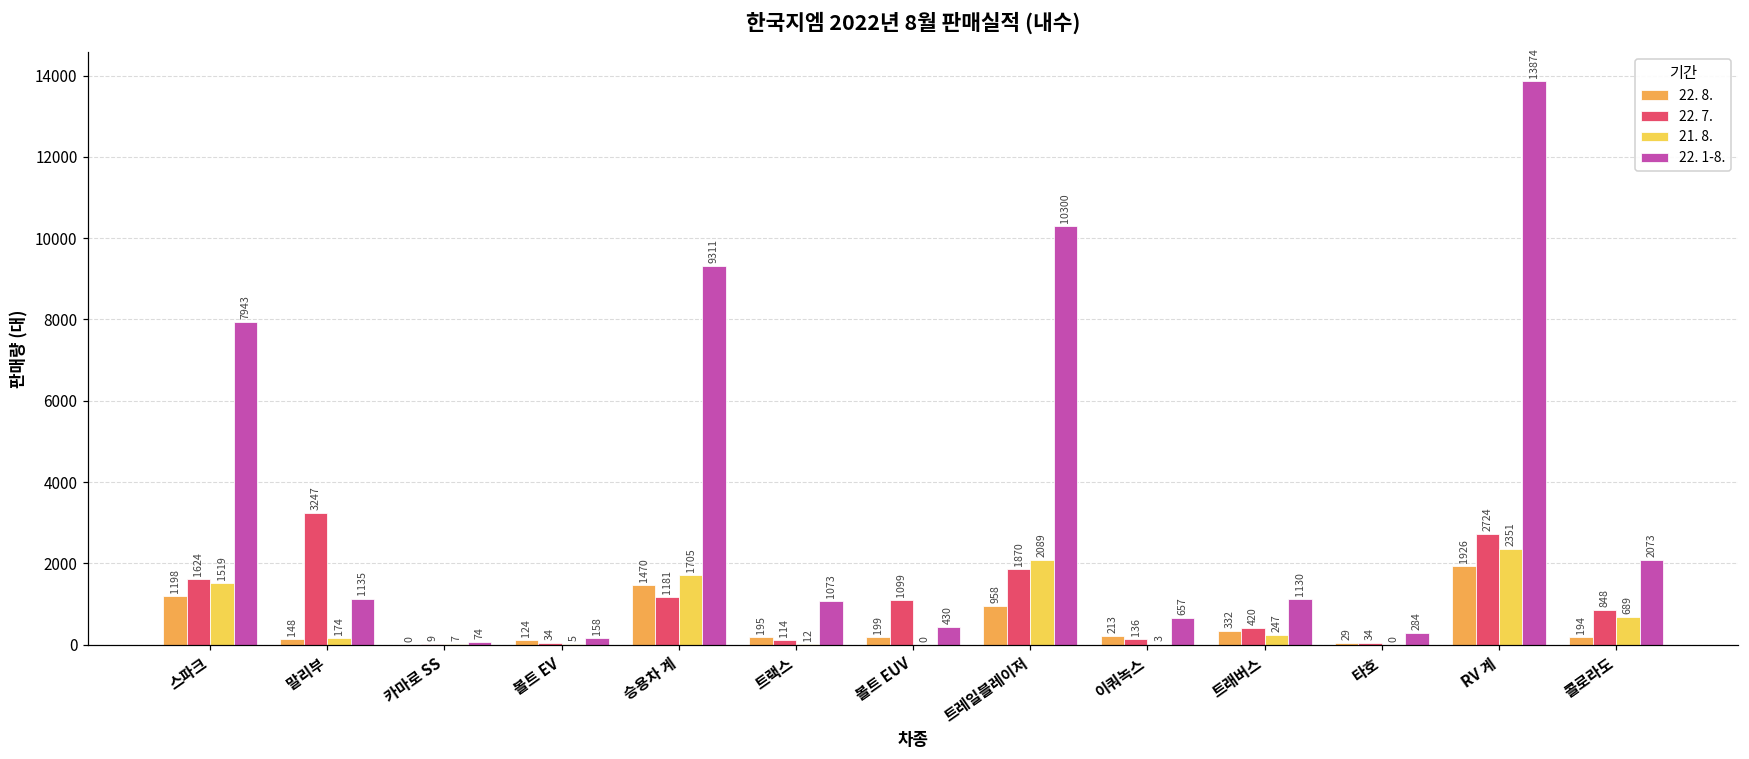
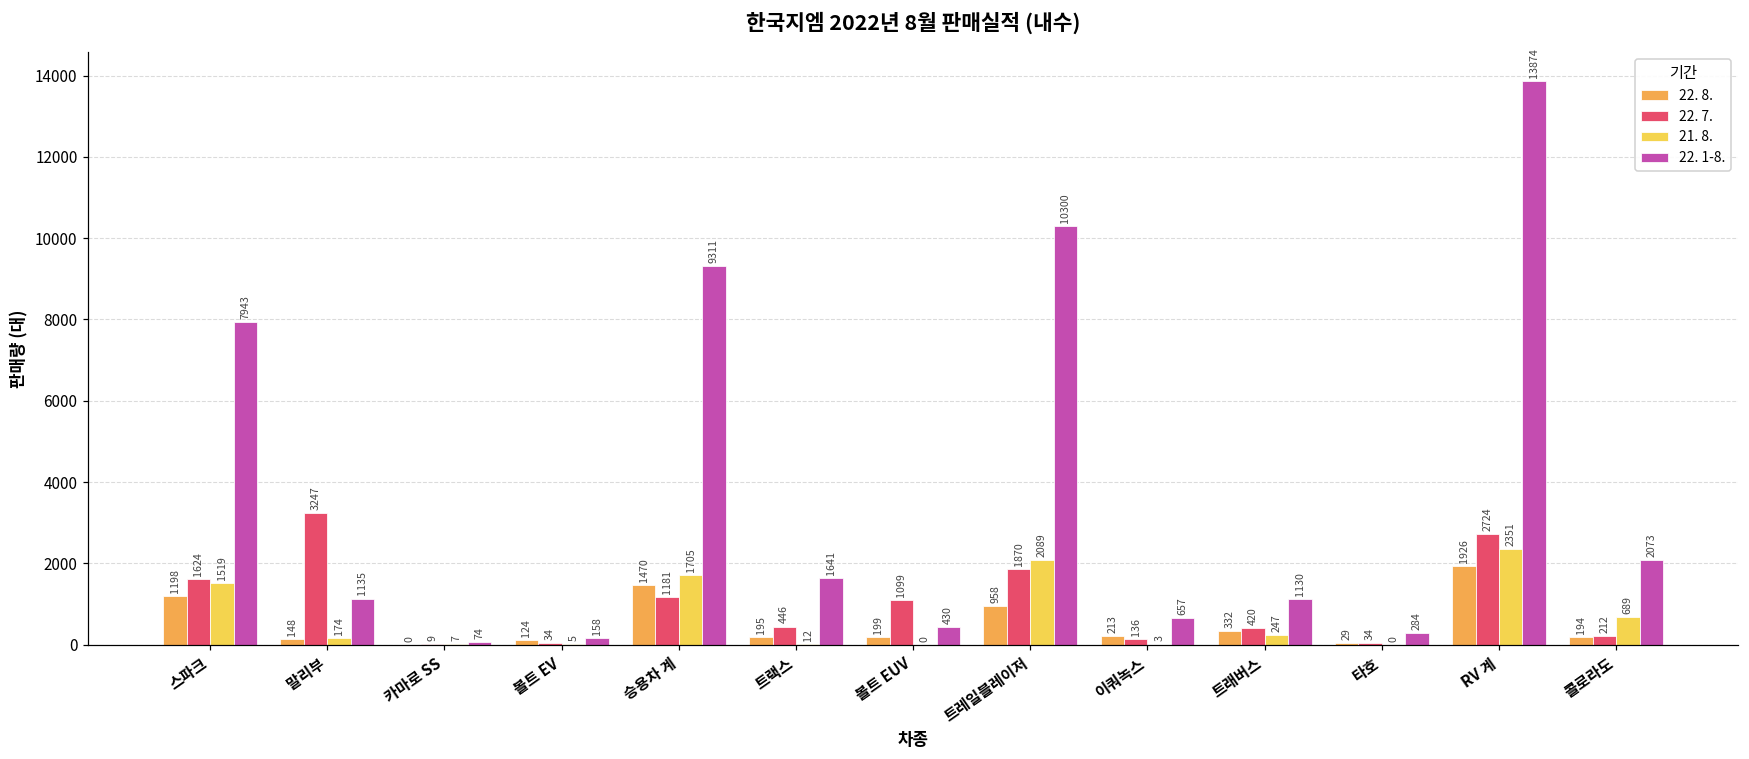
  {
    "22. 7.": {
      "스파크": 1624,
      "말리부": 3247,
      "카마로 SS": 9,
      "볼트 EV": 34,
      "승용차 계": 1181,
-     "트랙스": 114,
+     "트랙스": 446,
      "볼트 EUV": 1099,
      "트레일블레이저": 1870,
      "이쿼녹스": 136,
      "트래버스": 420,
      "타호": 34,
      "RV 계": 2724,
-     "콜로라도": 848
+     "콜로라도": 212
    },
    "22. 1-8.": {
      "스파크": 7943,
      "말리부": 1135,
      "카마로 SS": 74,
      "볼트 EV": 158,
      "승용차 계": 9311,
-     "트랙스": 1073,
+     "트랙스": 1641,
      "볼트 EUV": 430,
      "트레일블레이저": 10300,
      "이쿼녹스": 657,
      "트래버스": 1130,
      "타호": 284,
      "RV 계": 13874,
      "콜로라도": 2073
    }
  }
